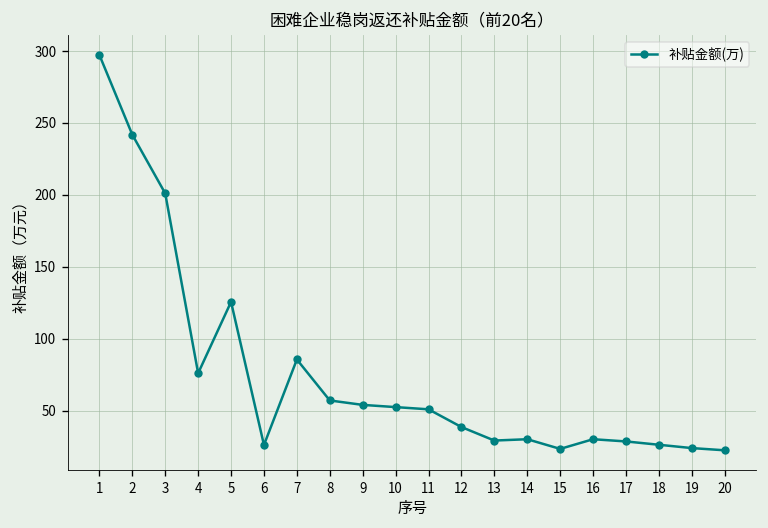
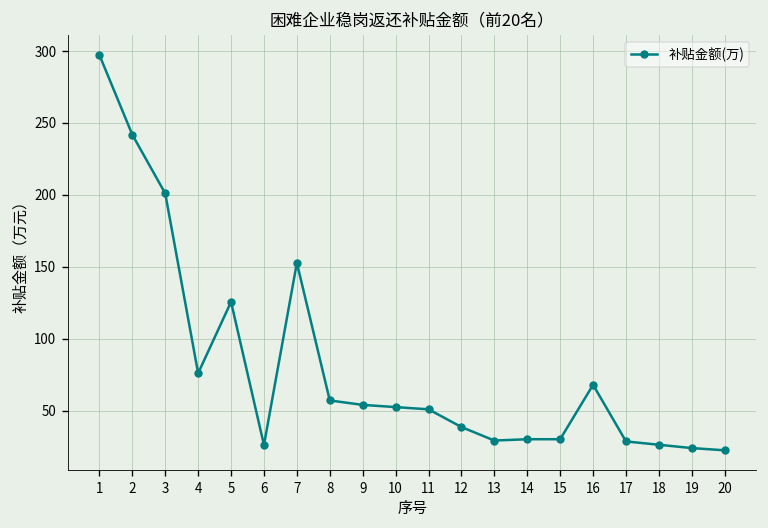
  {
    "1": 297,
    "2": 242,
    "3": 201,
    "4": 76,
    "5": 126,
    "6": 26,
-   "7": 85,
+   "7": 153,
    "8": 57,
    "9": 54,
    "10": 52,
    "11": 51,
    "12": 39,
    "13": 29,
    "14": 30,
-   "15": 23,
-   "16": 30,
+   "15": 30,
+   "16": 68,
    "17": 28,
    "18": 26,
    "19": 24,
    "20": 22
  }
